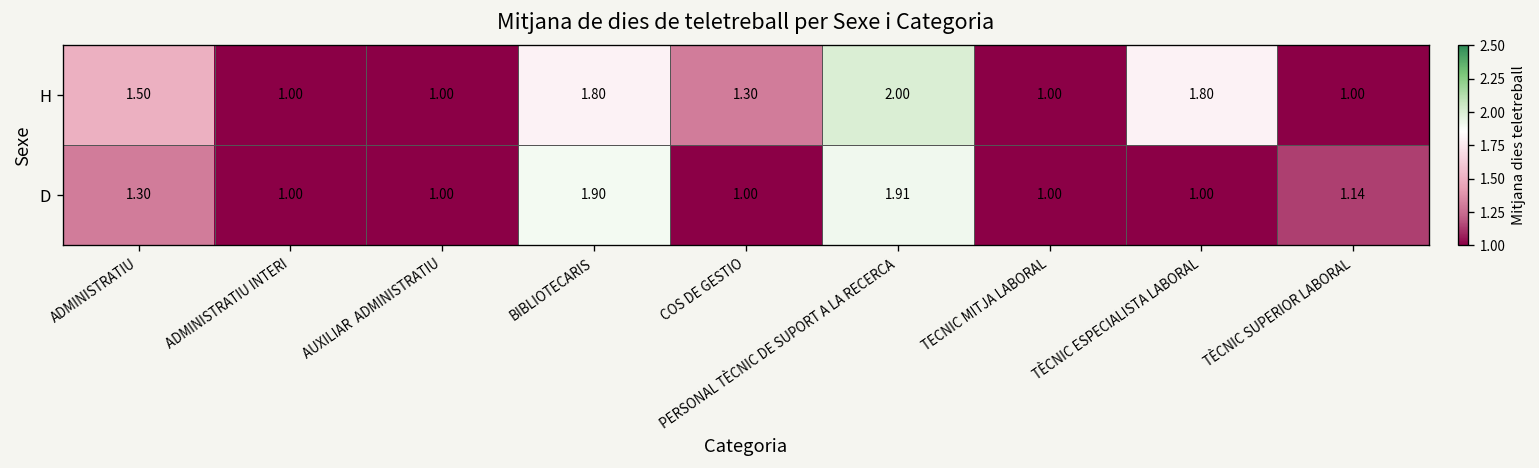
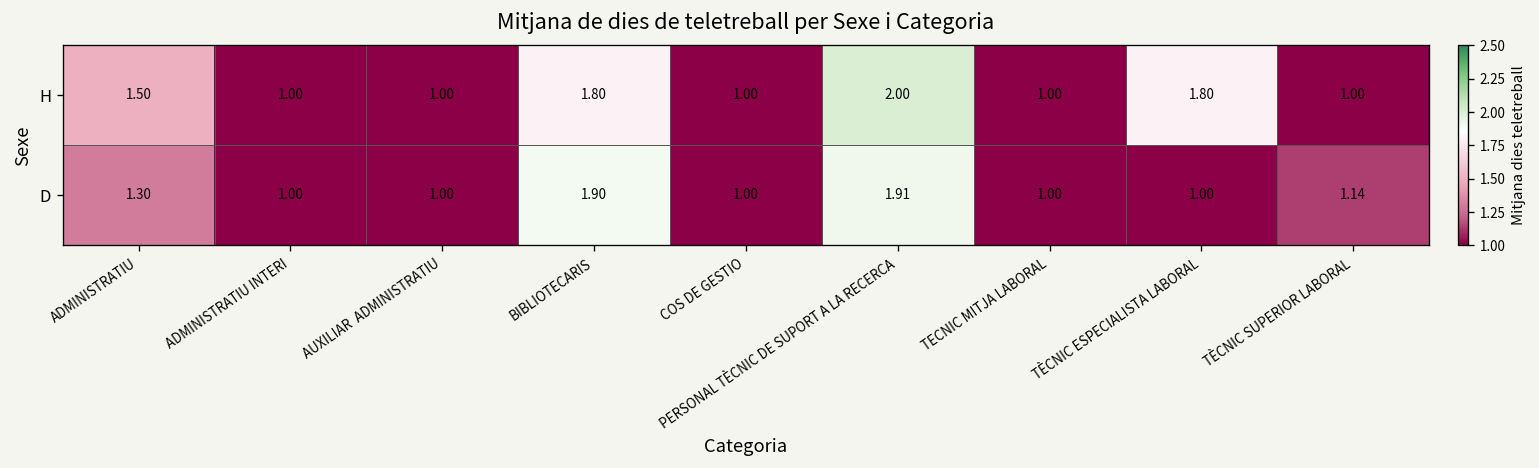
  {
    "H": {
      "ADMINISTRATIU": 1.50,
      "ADMINISTRATIU INTERI": 1.00,
      "AUXILIAR ADMINISTRATIU": 1.00,
      "BIBLIOTECARIS": 1.80,
-     "COS DE GESTIO": 1.30,
+     "COS DE GESTIO": 1.00,
      "PERSONAL TÈCNIC DE SUPORT A LA RECERCA": 2.00,
      "TECNIC MITJA LABORAL": 1.00,
      "TÈCNIC ESPECIALISTA LABORAL": 1.80,
      "TÈCNIC SUPERIOR LABORAL": 1.00
    },
    "D": {
      "ADMINISTRATIU": 1.30,
      "ADMINISTRATIU INTERI": 1.00,
      "AUXILIAR ADMINISTRATIU": 1.00,
      "BIBLIOTECARIS": 1.90,
      "COS DE GESTIO": 1.00,
      "PERSONAL TÈCNIC DE SUPORT A LA RECERCA": 1.91,
      "TECNIC MITJA LABORAL": 1.00,
      "TÈCNIC ESPECIALISTA LABORAL": 1.00,
      "TÈCNIC SUPERIOR LABORAL": 1.14
    }
  }
